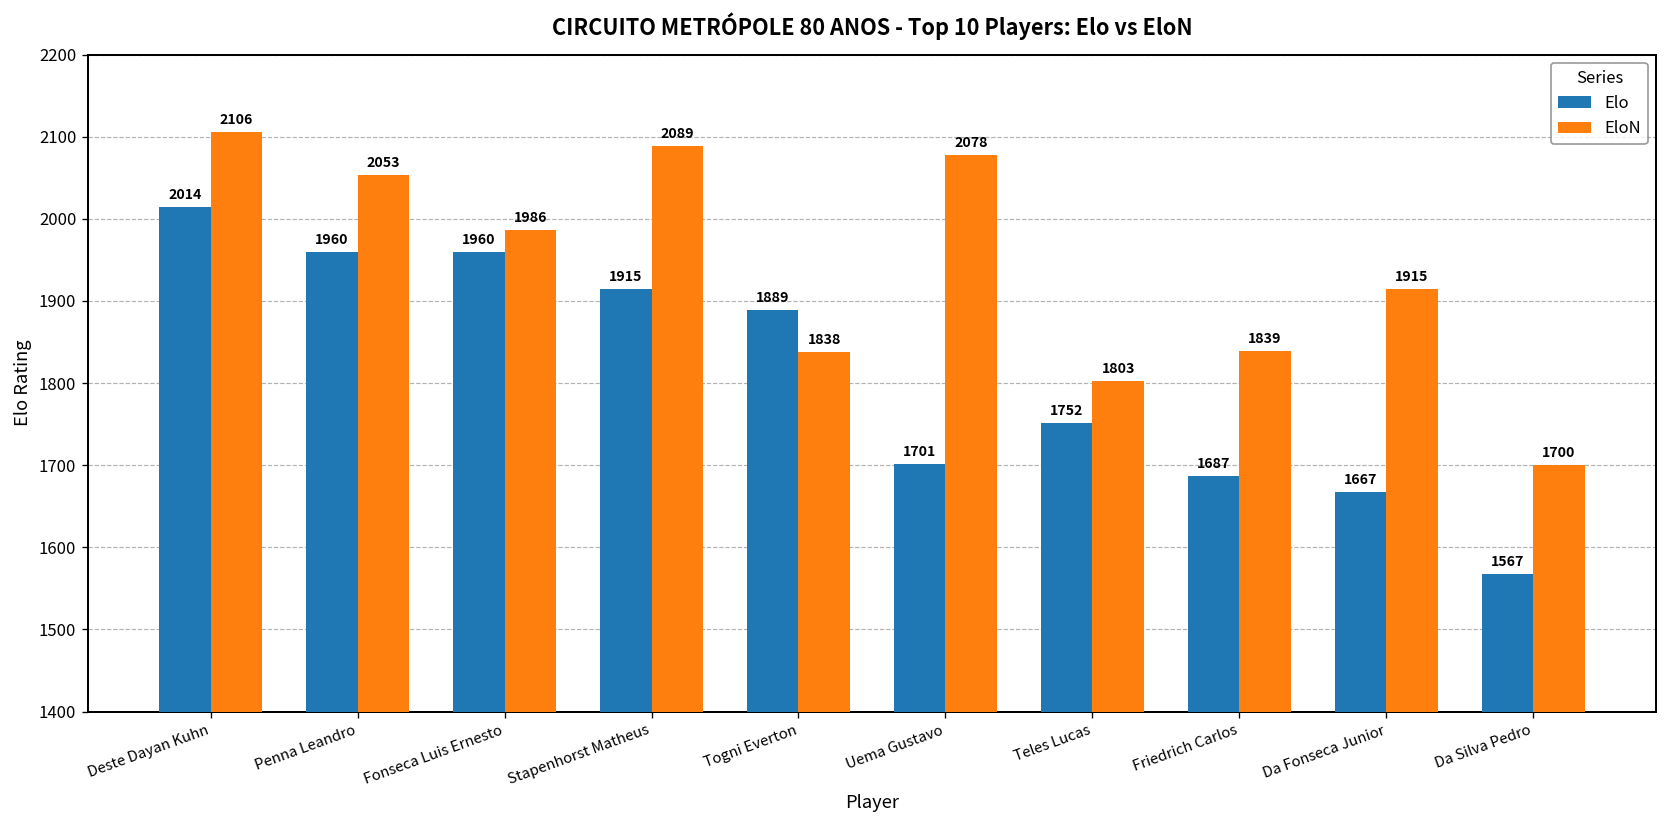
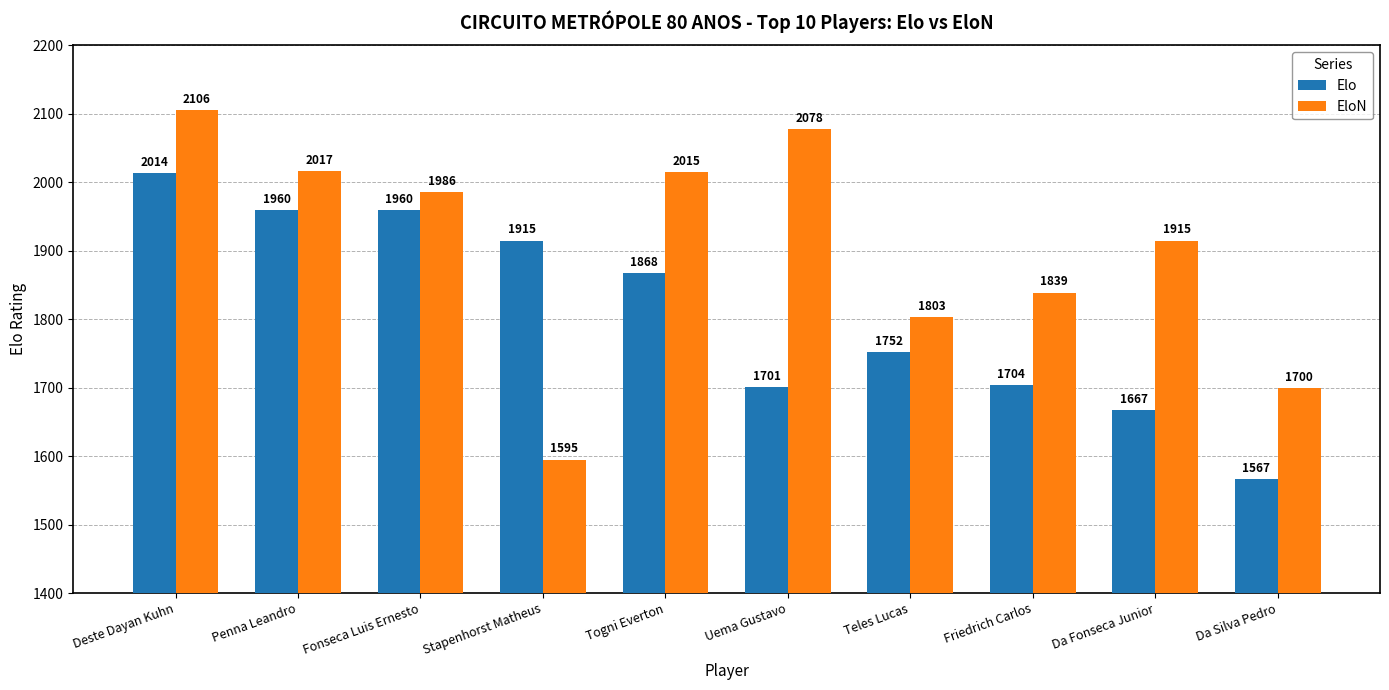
  {
    "Elo": {
      "Deste Dayan Kuhn": 2014,
      "Penna Leandro": 1960,
      "Fonseca Luis Ernesto": 1960,
      "Stapenhorst Matheus": 1915,
-     "Togni Everton": 1889,
+     "Togni Everton": 1868,
      "Uema Gustavo": 1701,
      "Teles Lucas": 1752,
-     "Friedrich Carlos": 1687,
+     "Friedrich Carlos": 1704,
      "Da Fonseca Junior": 1667,
      "Da Silva Pedro": 1567
    },
    "EloN": {
      "Deste Dayan Kuhn": 2106,
-     "Penna Leandro": 2053,
+     "Penna Leandro": 2017,
      "Fonseca Luis Ernesto": 1986,
-     "Stapenhorst Matheus": 2089,
-     "Togni Everton": 1838,
+     "Stapenhorst Matheus": 1595,
+     "Togni Everton": 2015,
      "Uema Gustavo": 2078,
      "Teles Lucas": 1803,
      "Friedrich Carlos": 1839,
      "Da Fonseca Junior": 1915,
      "Da Silva Pedro": 1700
    }
  }
